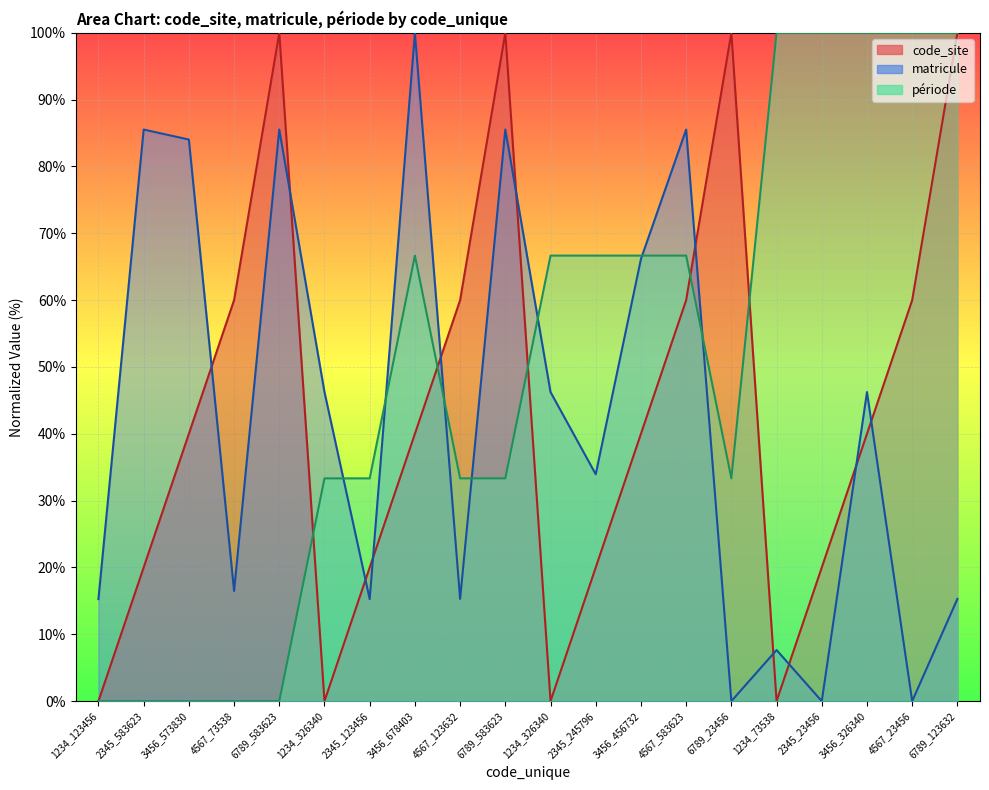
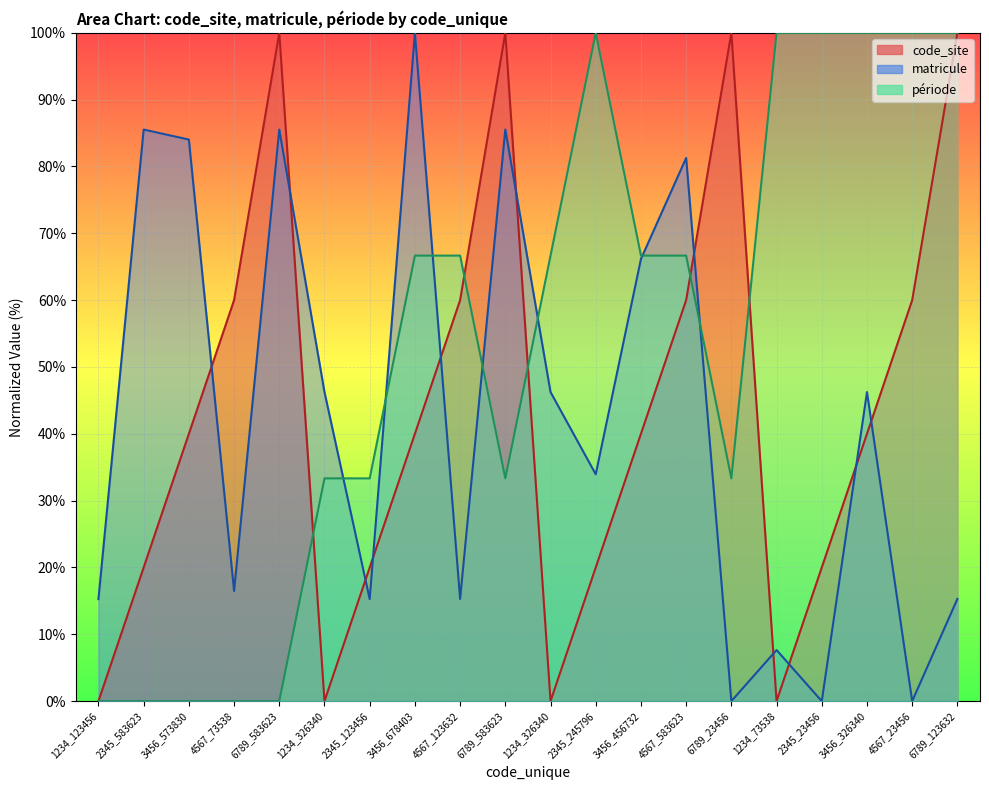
  {
    "code_site": {
      "2345_583623": "20%",
      "3456_573830": "40%",
      "4567_73538": "60%",
      "2345_123456": "20%",
      "3456_678403": "40%",
      "4567_123632": "60%",
      "2345_245796": "20%",
      "3456_456732": "40%",
      "4567_583623": "60%",
      "6789_23456": "100%",
      "1234_73538": "0%",
      "2345_23456": "20%",
      "3456_326340": "40%",
      "4567_23456": "60%"
    },
    "matricule": {
      "1234_123456": "15%",
      "2345_583623": "86%",
      "3456_573830": "84%",
      "4567_73538": "16%",
      "2345_123456": "15%",
      "3456_678403": "100%",
      "4567_123632": "15%",
      "2345_245796": "34%",
      "3456_456732": "66%",
-     "4567_583623": "86%",
+     "4567_583623": "81%",
      "6789_23456": "0%",
      "1234_73538": "8%",
      "2345_23456": "0%",
      "3456_326340": "46%",
      "4567_23456": "0%",
      "6789_123632": "15%"
    },
    "période": {
      "2345_583623": "0%",
      "3456_573830": "0%",
      "4567_73538": "0%",
      "2345_123456": "33%",
      "3456_678403": "67%",
-     "4567_123632": "33%",
-     "2345_245796": "67%",
+     "4567_123632": "67%",
+     "2345_245796": "100%",
      "3456_456732": "67%",
      "4567_583623": "67%",
      "6789_23456": "33%",
      "1234_73538": "100%",
      "2345_23456": "100%",
      "3456_326340": "100%",
      "4567_23456": "100%"
    }
  }
